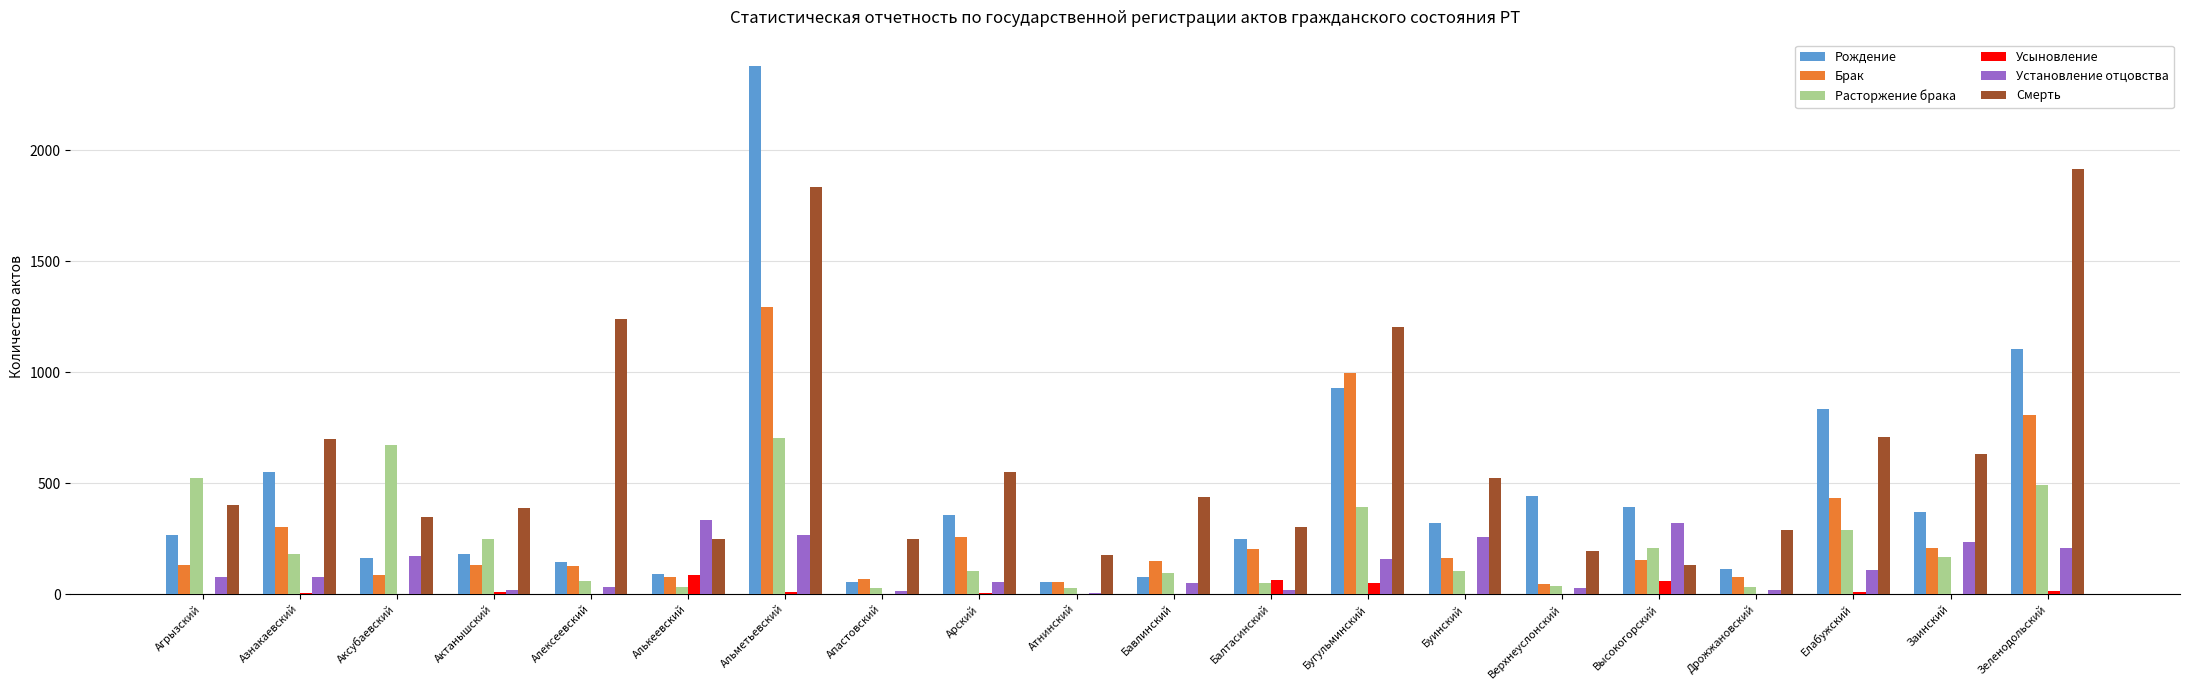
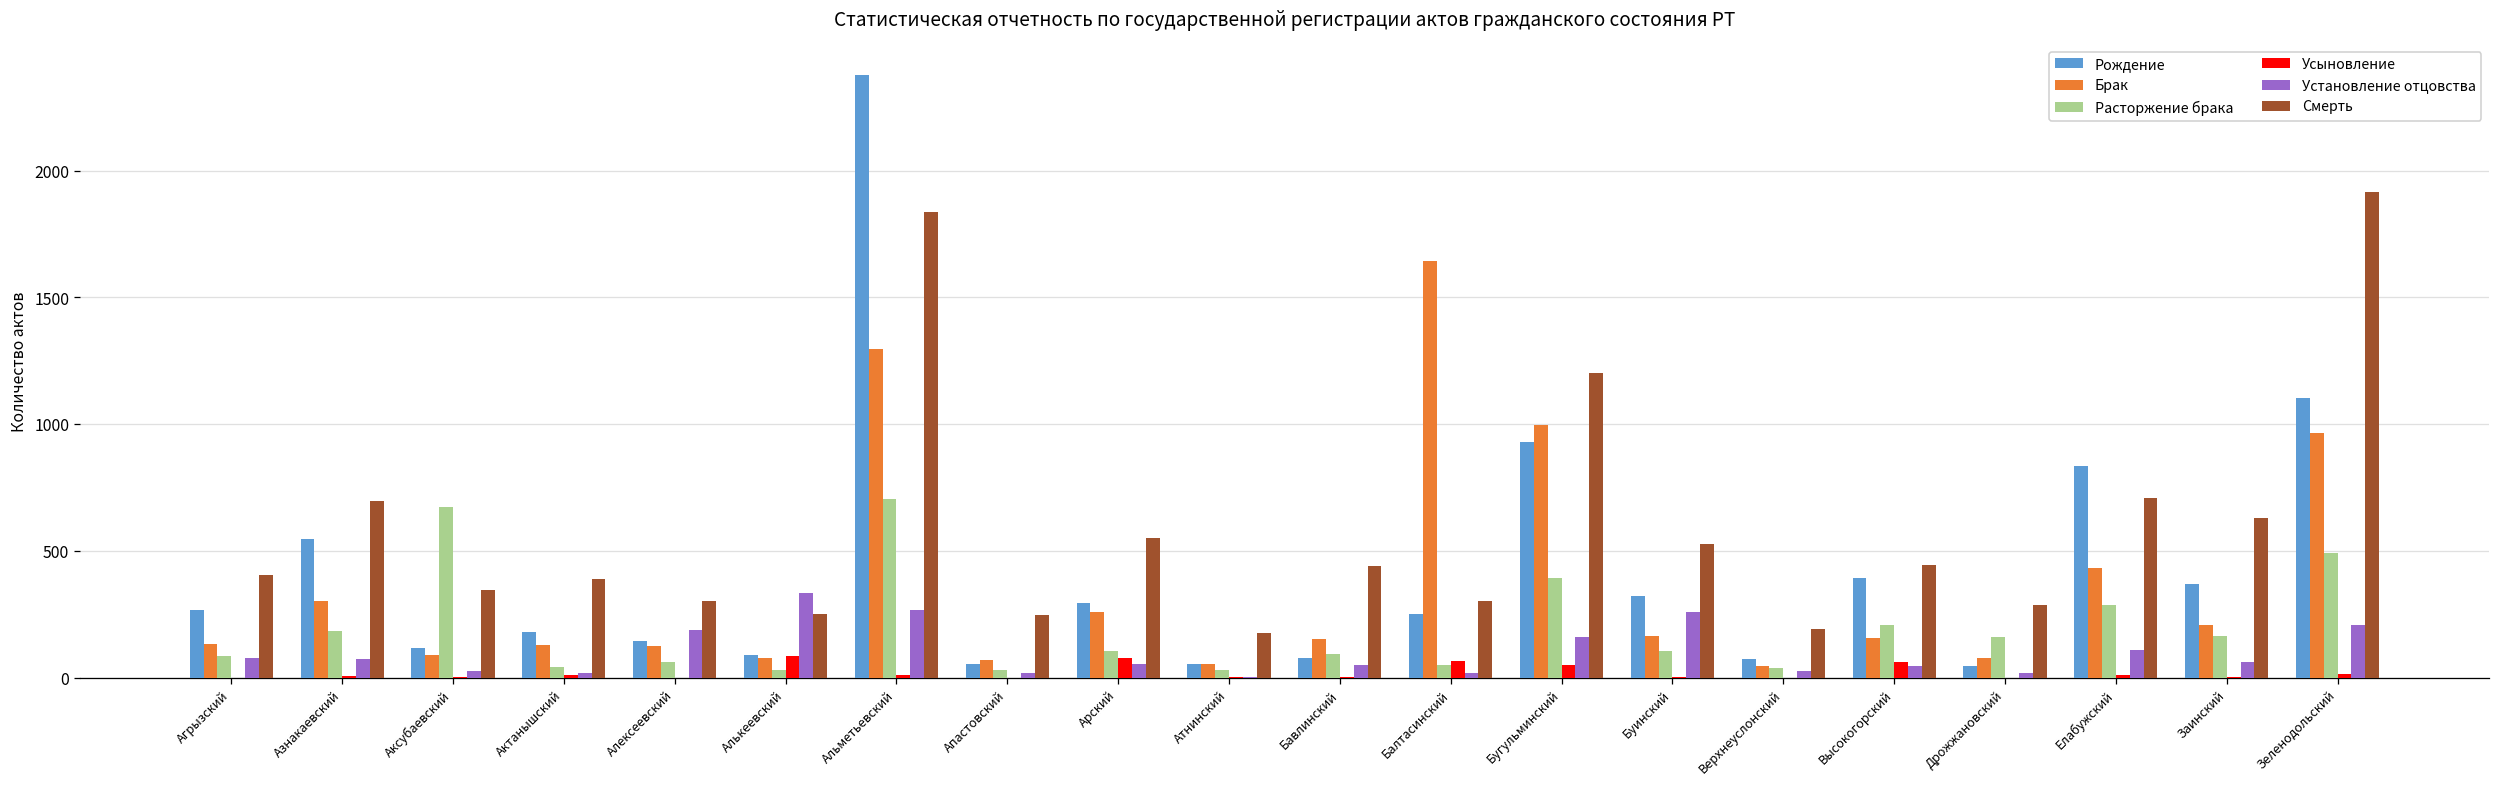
  {
    "Рождение": {
      "Агрызский": 270,
      "Азнакаевский": 550,
-     "Аксубаевский": 160,
+     "Аксубаевский": 120,
      "Актанышский": 180,
      "Алексеевский": 150,
      "Алькеевский": 90,
      "Альметьевский": 2380,
      "Апастовский": 50,
-     "Арский": 360,
+     "Арский": 290,
      "Атнинский": 60,
      "Бавлинский": 80,
      "Балтасинский": 250,
      "Бугульминский": 930,
      "Буинский": 320,
-     "Верхнеуслонский": 440,
+     "Верхнеуслонский": 70,
      "Высокогорский": 390,
-     "Дрожжановский": 110,
+     "Дрожжановский": 50,
      "Елабужский": 840,
      "Заинский": 370,
      "Зеленодольский": 1100
    },
    "Брак": {
      "Агрызский": 130,
      "Азнакаевский": 300,
      "Аксубаевский": 90,
      "Актанышский": 130,
      "Алексеевский": 130,
      "Алькеевский": 80,
      "Альметьевский": 1300,
      "Апастовский": 70,
      "Арский": 260,
      "Атнинский": 50,
      "Бавлинский": 150,
-     "Балтасинский": 200,
+     "Балтасинский": 1640,
      "Бугульминский": 1000,
      "Буинский": 160,
      "Верхнеуслонский": 40,
      "Высокогорский": 160,
      "Дрожжановский": 80,
      "Елабужский": 430,
      "Заинский": 210,
-     "Зеленодольский": 810
+     "Зеленодольский": 970
    },
    "Расторжение брака": {
-     "Агрызский": 520,
+     "Агрызский": 90,
      "Азнакаевский": 180,
      "Аксубаевский": 670,
-     "Актанышский": 250,
+     "Актанышский": 40,
      "Алексеевский": 60,
      "Алькеевский": 30,
      "Альметьевский": 710,
      "Апастовский": 30,
      "Арский": 100,
      "Атнинский": 30,
      "Бавлинский": 90,
      "Балтасинский": 50,
      "Бугульминский": 390,
      "Буинский": 100,
      "Верхнеуслонский": 40,
      "Высокогорский": 210,
-     "Дрожжановский": 30,
+     "Дрожжановский": 160,
      "Елабужский": 290,
      "Заинский": 170,
      "Зеленодольский": 490
    },
    "Усыновление": {
      "Агрызский": 0,
      "Алексеевский": 0,
      "Алькеевский": 90,
      "Апастовский": 0,
-     "Арский": 10,
+     "Арский": 80,
      "Балтасинский": 70,
      "Бугульминский": 50,
      "Верхнеуслонский": 0,
      "Высокогорский": 60,
      "Дрожжановский": 0,
      "Зеленодольский": 10
    },
    "Установление отцовства": {
      "Агрызский": 80,
      "Азнакаевский": 80,
-     "Аксубаевский": 170,
+     "Аксубаевский": 30,
      "Актанышский": 20,
-     "Алексеевский": 30,
+     "Алексеевский": 190,
      "Алькеевский": 330,
      "Альметьевский": 270,
      "Апастовский": 20,
      "Арский": 50,
      "Бавлинский": 50,
      "Балтасинский": 20,
      "Бугульминский": 160,
      "Буинский": 260,
      "Верхнеуслонский": 30,
-     "Высокогорский": 320,
+     "Высокогорский": 50,
      "Дрожжановский": 20,
      "Елабужский": 110,
-     "Заинский": 230,
+     "Заинский": 60,
      "Зеленодольский": 210
    },
    "Смерть": {
      "Агрызский": 400,
      "Азнакаевский": 700,
      "Аксубаевский": 350,
      "Актанышский": 390,
-     "Алексеевский": 1240,
+     "Алексеевский": 300,
      "Алькеевский": 250,
      "Альметьевский": 1840,
      "Апастовский": 250,
      "Арский": 550,
      "Атнинский": 180,
      "Бавлинский": 440,
      "Балтасинский": 300,
      "Бугульминский": 1200,
      "Буинский": 530,
      "Верхнеуслонский": 190,
-     "Высокогорский": 130,
+     "Высокогорский": 440,
      "Дрожжановский": 290,
      "Елабужский": 710,
      "Заинский": 630,
      "Зеленодольский": 1920
    }
  }
